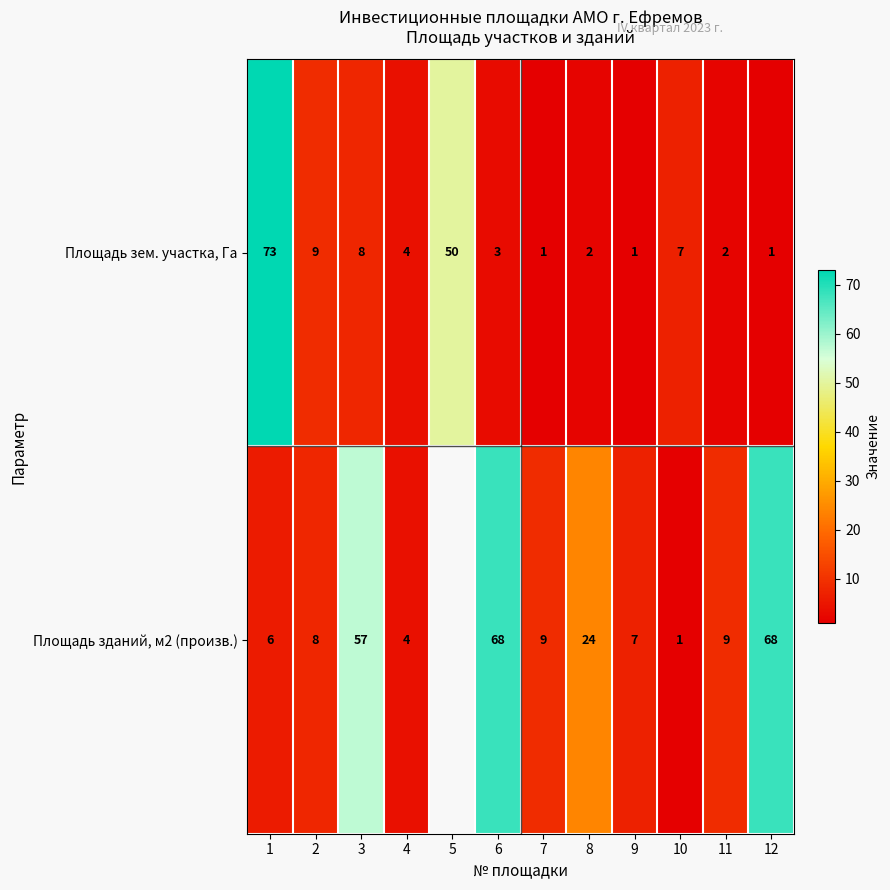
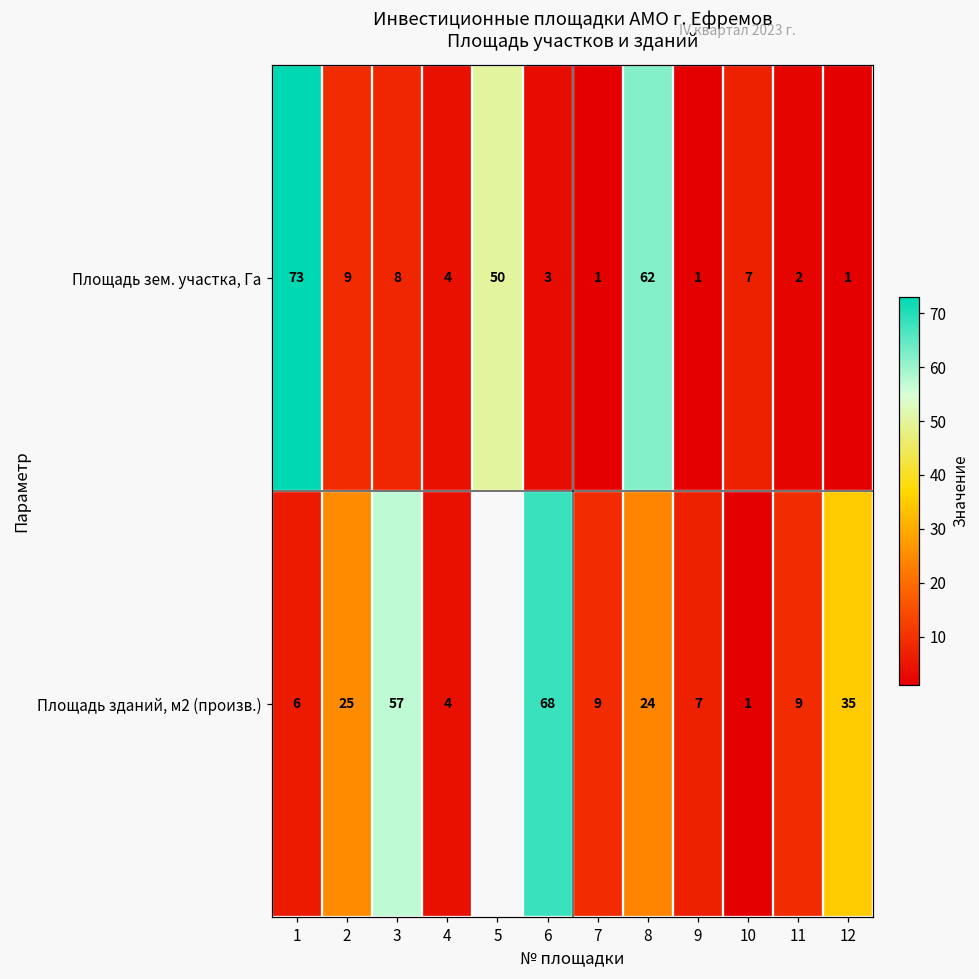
  {
    "Площадь зем. участка, Га": {
      "1": 73,
      "2": 9,
      "3": 8,
      "4": 4,
      "5": 50,
      "6": 3,
      "7": 1,
-     "8": 2,
+     "8": 62,
      "9": 1,
      "10": 7,
      "11": 2,
      "12": 1
    },
    "Площадь зданий, м2 (произв.)": {
      "1": 6,
-     "2": 8,
+     "2": 25,
      "3": 57,
      "4": 4,
      "6": 68,
      "7": 9,
      "8": 24,
      "9": 7,
      "10": 1,
      "11": 9,
-     "12": 68
+     "12": 35
    }
  }
